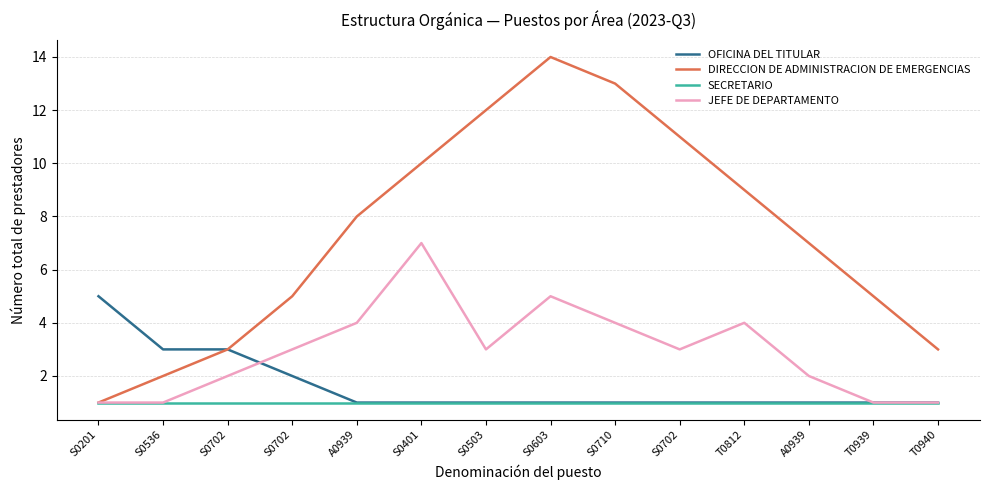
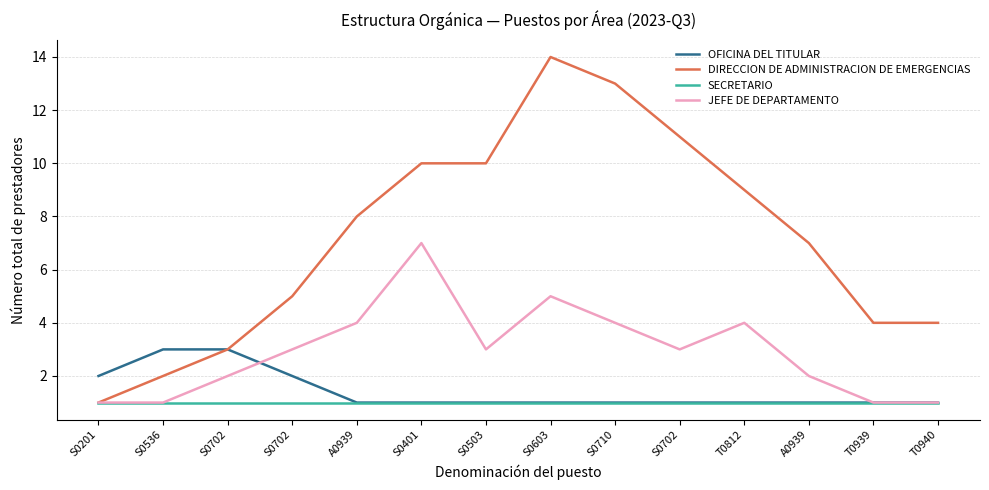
  {
    "OFICINA DEL TITULAR": {
-     "S0201": 5,
+     "S0201": 2,
      "S0536": 3
    },
    "DIRECCION DE ADMINISTRACION DE EMERGENCIAS": {
      "S0536": 2,
      "S0401": 10,
-     "S0503": 12,
+     "S0503": 10,
      "S0603": 14,
      "S0710": 13,
      "T0812": 9,
-     "T0939": 5,
-     "T0940": 3
+     "T0939": 4,
+     "T0940": 4
    },
    "JEFE DE DEPARTAMENTO": {
      "S0401": 7,
      "S0503": 3,
      "S0603": 5,
      "S0710": 4,
      "T0812": 4
    }
  }
